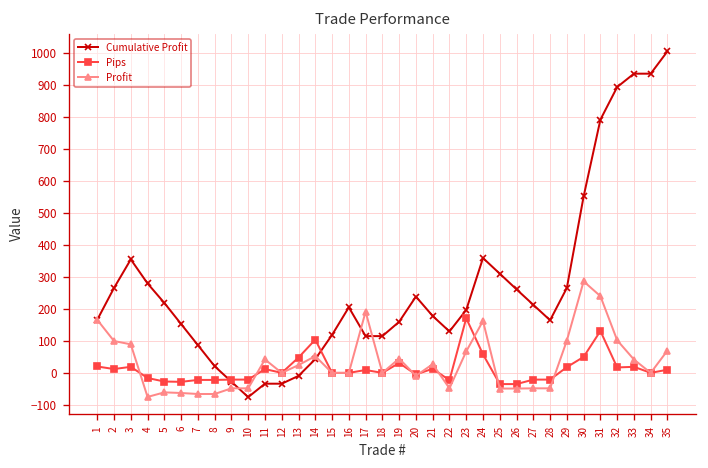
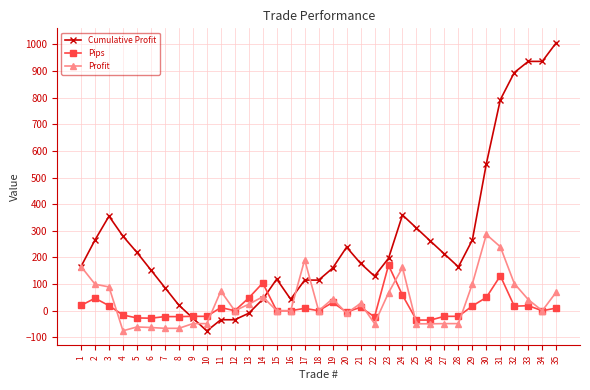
  {
    "Cumulative Profit": {
      "2": 270,
      "3": 350,
      "4": 280,
      "5": 220,
      "6": 150,
      "7": 90,
      "8": 20,
      "10": -80,
      "11": -30,
      "12": -30,
      "13": -10,
      "15": 120,
-     "16": 210,
+     "16": 40,
      "17": 120,
      "18": 120,
      "19": 160,
      "20": 240,
      "21": 180,
      "22": 130,
      "23": 200,
      "24": 360,
      "25": 310,
      "26": 260,
      "27": 210,
      "28": 160,
      "29": 270,
      "30": 550,
      "31": 790,
      "32": 890,
      "33": 940,
      "34": 940,
      "35": 1010
    },
    "Pips": {
      "1": 20,
-     "2": 10,
+     "2": 50,
      "3": 20,
      "4": -20,
      "5": -30,
      "6": -30,
      "7": -20,
      "8": -20,
      "10": -20,
      "11": 10,
      "13": 50,
      "14": 100,
      "17": 10,
      "19": 30,
      "21": 10,
      "22": -20,
      "23": 170,
      "24": 60,
      "25": -40,
      "26": -40,
      "27": -20,
      "28": -20,
      "29": 20,
      "30": 50,
      "31": 130,
      "32": 20,
      "33": 20,
      "35": 10
    },
    "Profit": {
      "2": 100,
      "3": 90,
      "4": -80,
      "5": -60,
      "6": -60,
      "7": -70,
      "8": -70,
      "9": -50,
      "10": -50,
-     "11": 40,
+     "11": 70,
      "13": 20,
      "17": 190,
      "19": 40,
      "21": 30,
      "22": -50,
      "23": 70,
      "24": 160,
      "25": -50,
      "26": -50,
      "27": -50,
      "28": -50,
      "29": 100,
      "30": 290,
      "31": 240,
      "32": 100,
      "33": 40,
      "35": 70
    }
  }
